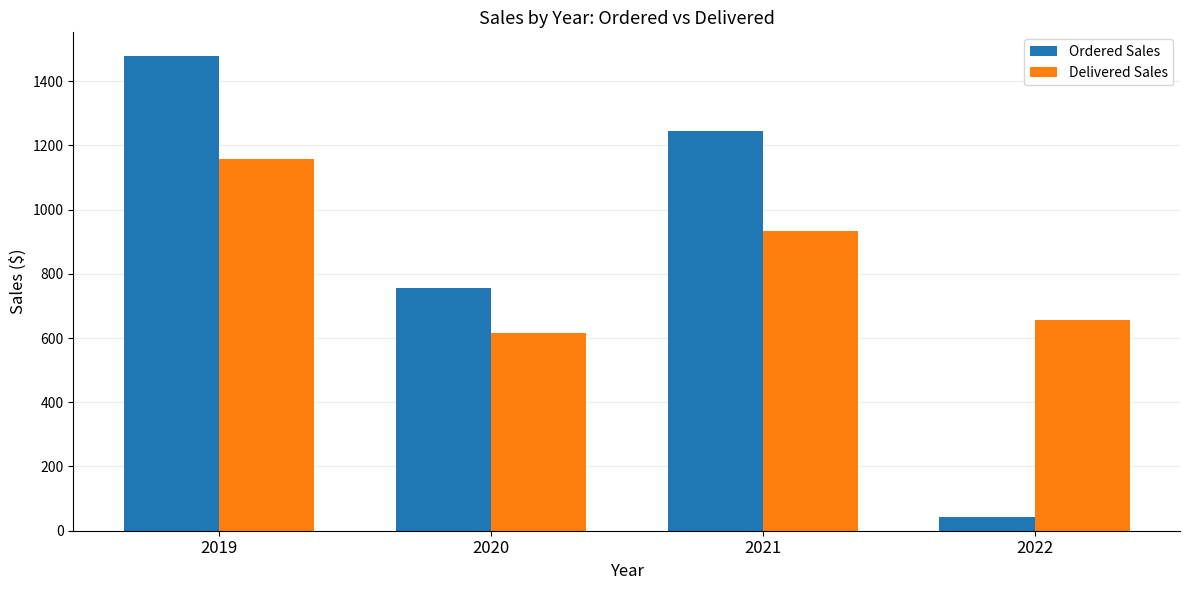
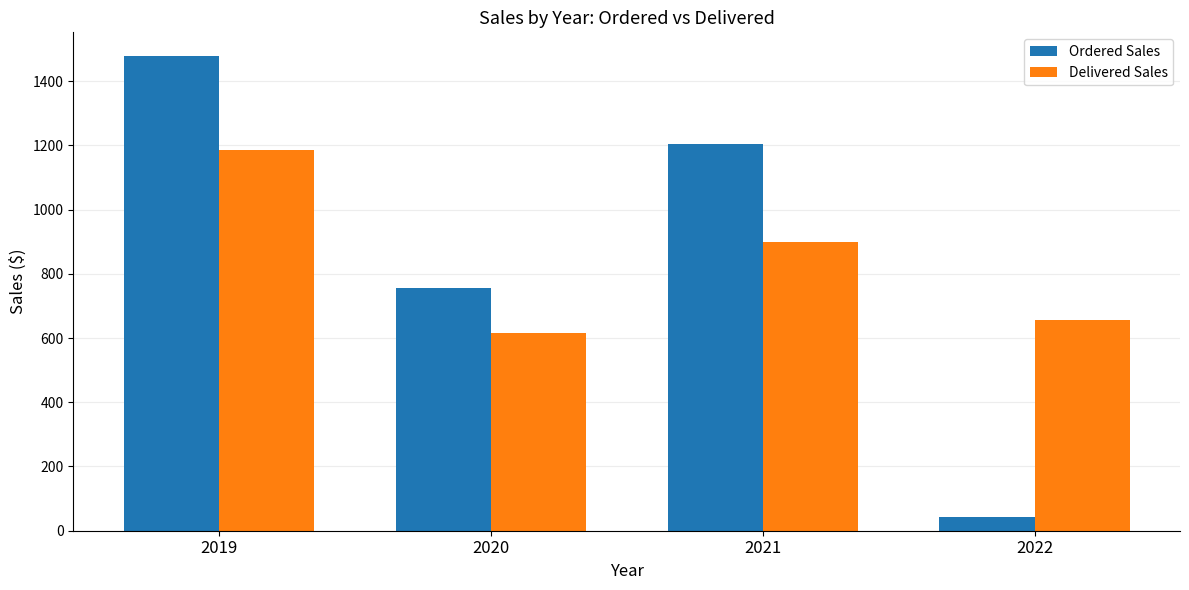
  {
    "Ordered Sales": {
      "2019": 1480,
      "2020": 760,
-     "2021": 1240,
+     "2021": 1200,
      "2022": 40
    },
    "Delivered Sales": {
-     "2019": 1160,
+     "2019": 1180,
      "2020": 610,
-     "2021": 930,
+     "2021": 900,
      "2022": 660
    }
  }
